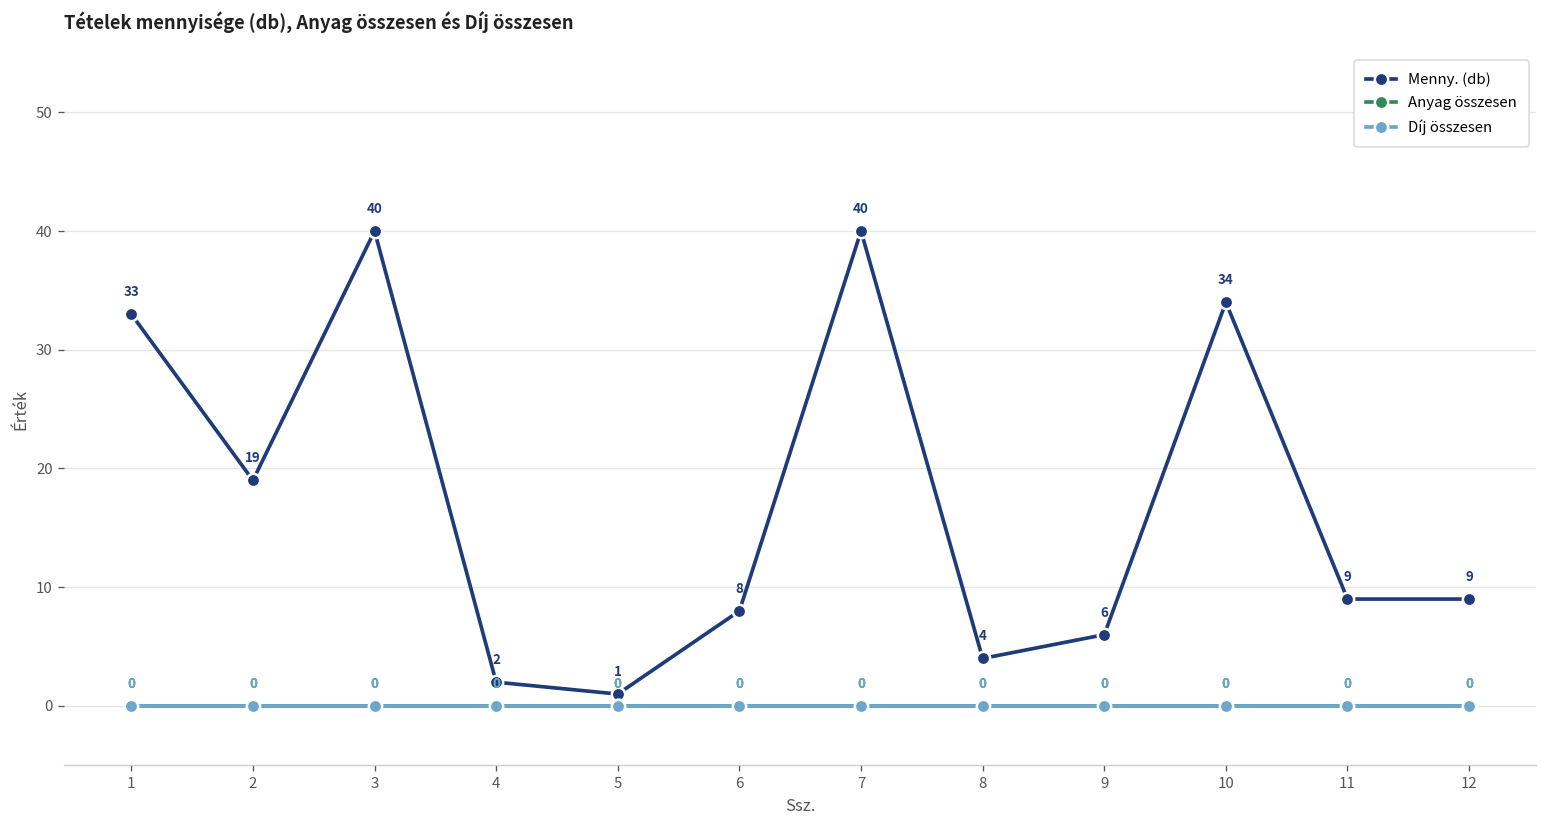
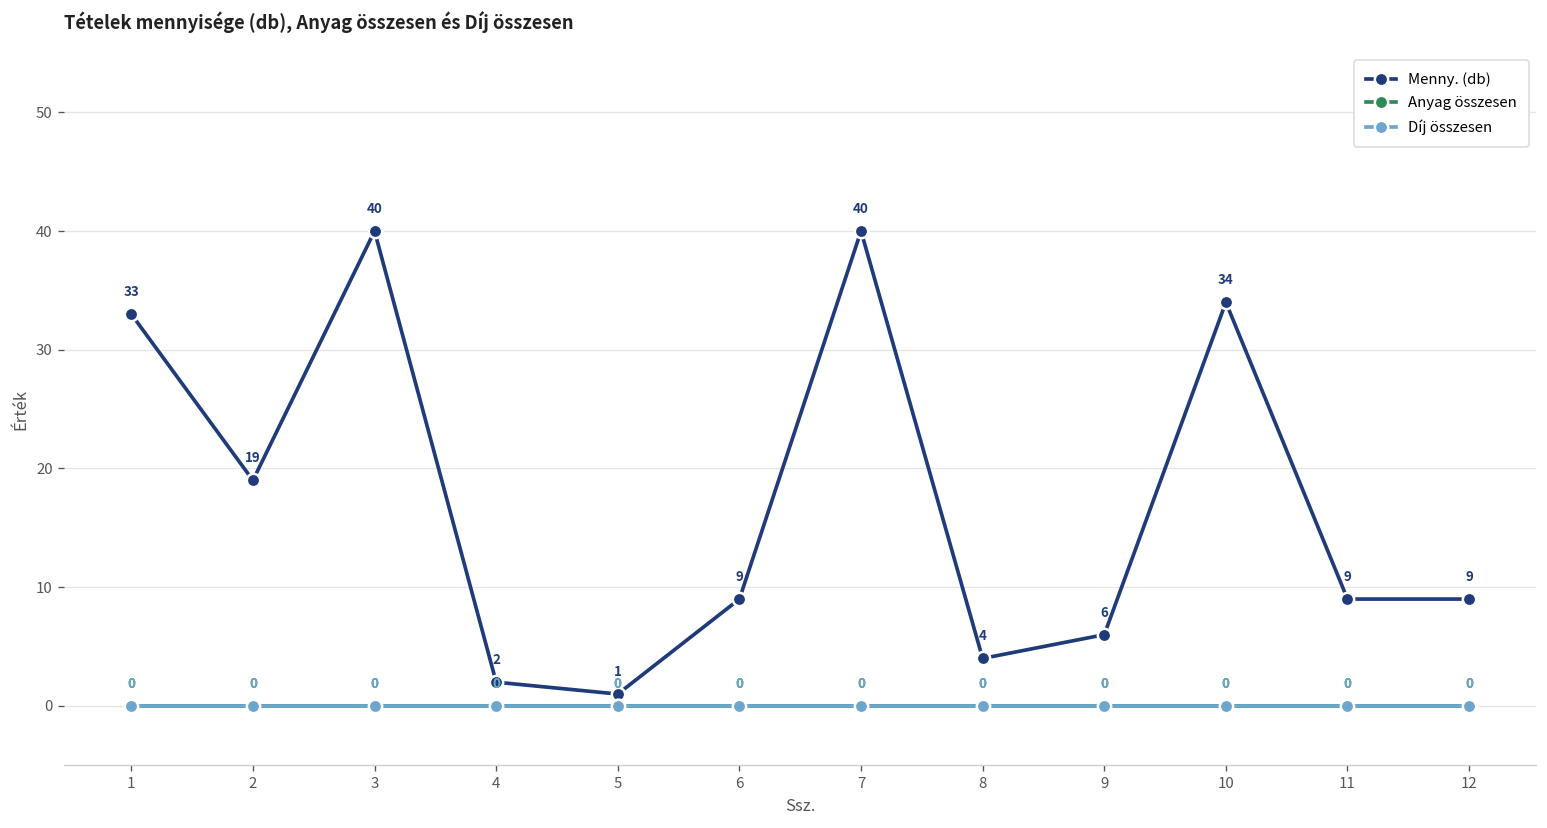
  {
    "Menny. (db)": {
      "1": 33,
      "2": 19,
      "3": 40,
      "4": 2,
-     "6": 8,
+     "6": 9,
      "7": 40,
      "8": 4,
      "9": 6,
      "10": 34,
      "11": 9,
      "12": 9
    }
  }
